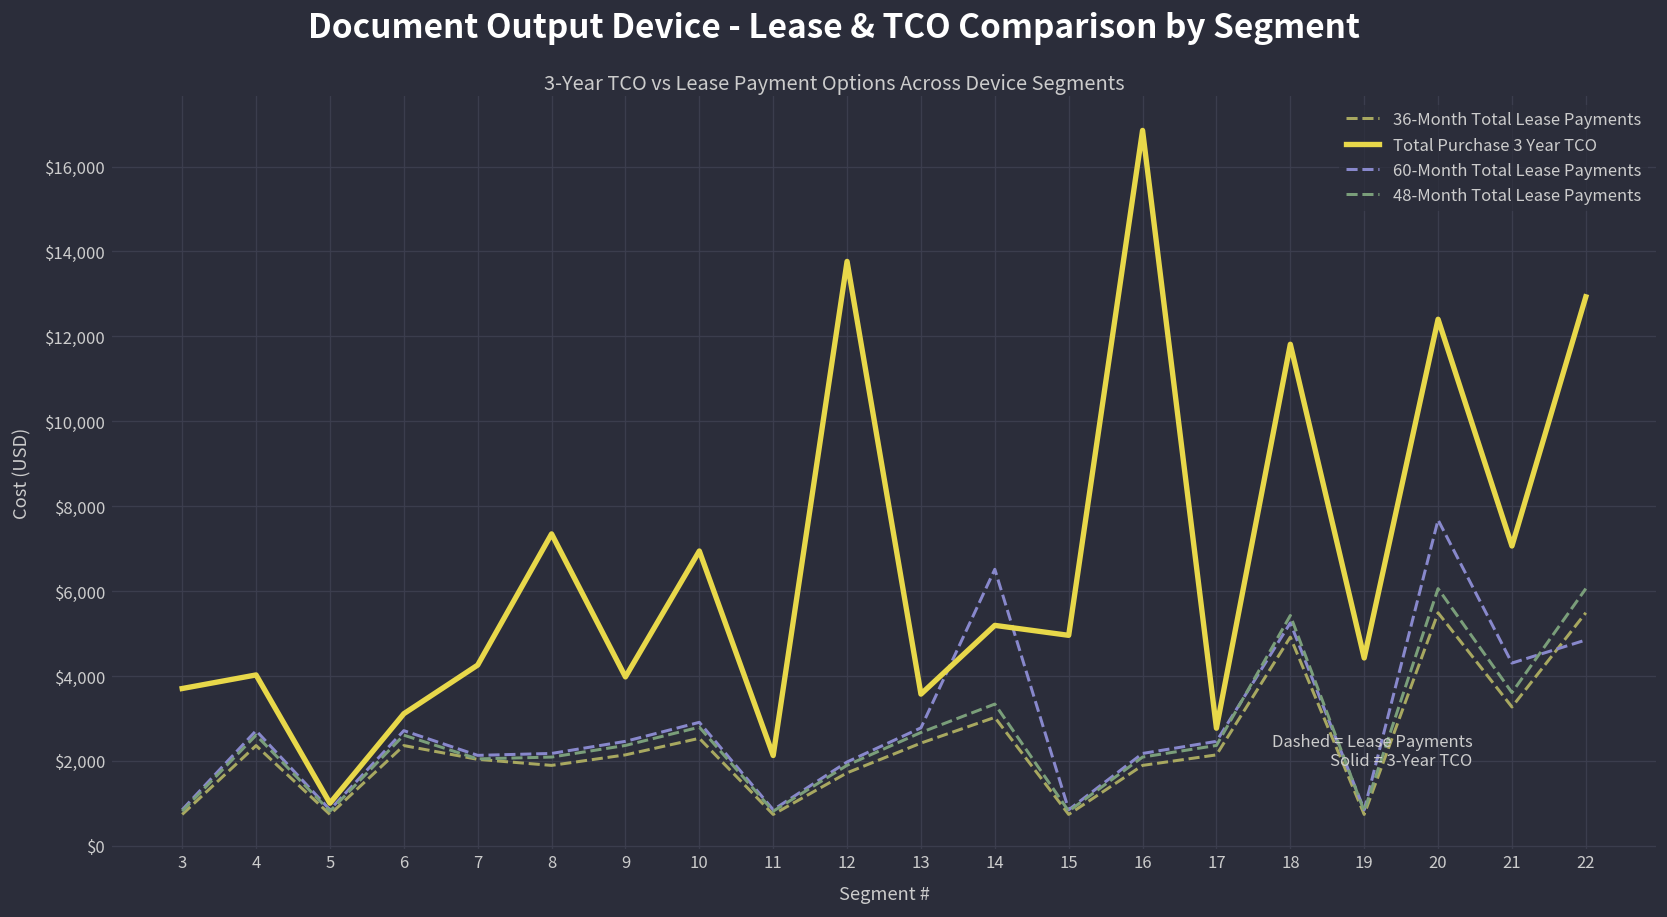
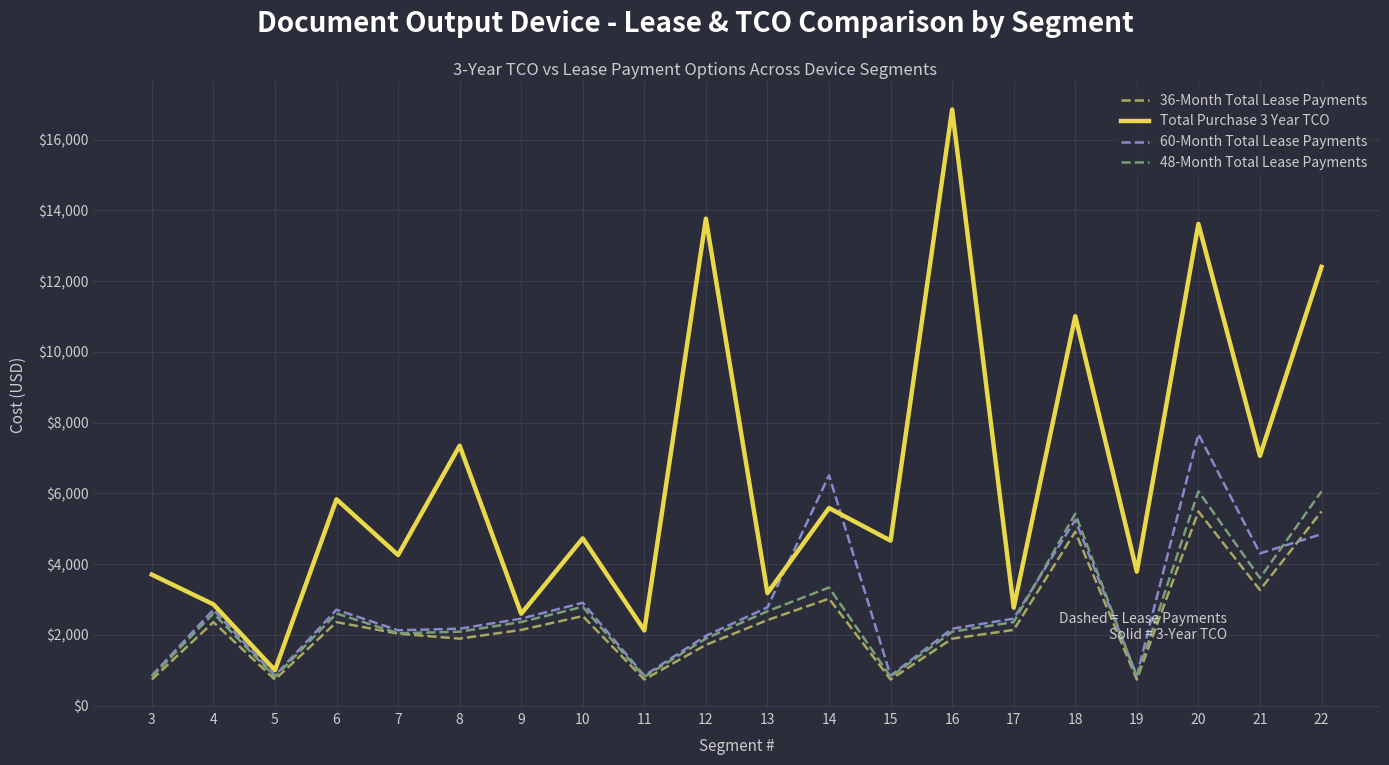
  {
    "Total Purchase 3 Year TCO": {
      "3": "$3,700",
-     "4": "$4,000",
+     "4": "$2,900",
      "5": "$1,000",
-     "6": "$3,100",
+     "6": "$5,800",
      "7": "$4,300",
      "8": "$7,300",
-     "9": "$4,000",
-     "10": "$6,900",
+     "9": "$2,600",
+     "10": "$4,700",
      "11": "$2,100",
      "12": "$13,800",
-     "13": "$3,600",
-     "14": "$5,200",
-     "15": "$5,000",
+     "13": "$3,200",
+     "14": "$5,600",
+     "15": "$4,700",
      "16": "$16,900",
      "17": "$2,800",
-     "18": "$11,800",
-     "19": "$4,400",
-     "20": "$12,400",
+     "18": "$11,000",
+     "19": "$3,800",
+     "20": "$13,600",
      "21": "$7,100",
-     "22": "$12,900"
+     "22": "$12,400"
    },
    "60-Month Total Lease Payments": {
      "4": "$2,700",
      "6": "$2,700",
      "7": "$2,100",
      "8": "$2,200",
      "9": "$2,500",
      "10": "$2,900",
      "12": "$2,000",
      "13": "$2,800",
      "14": "$6,500",
      "16": "$2,200",
      "17": "$2,500",
      "18": "$5,300",
      "20": "$7,700",
      "21": "$4,300",
      "22": "$4,800"
    }
  }
